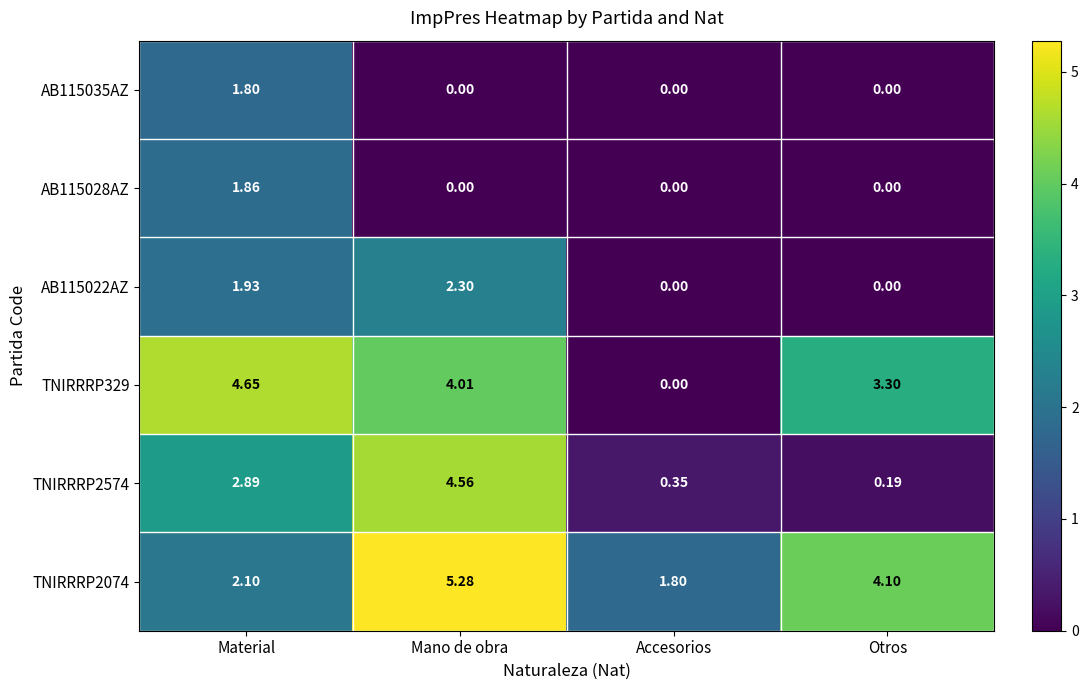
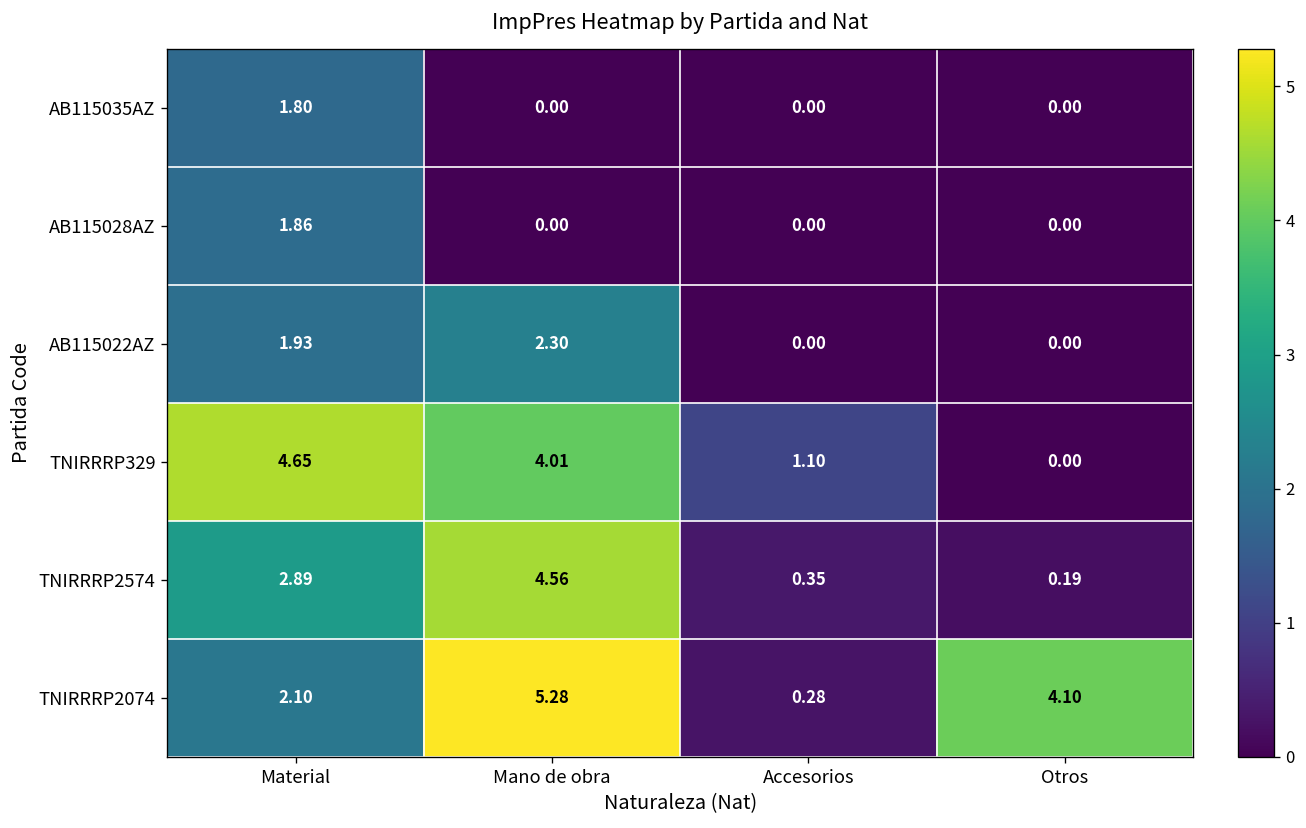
  {
    "AB115035AZ": {
      "Material": 1.80,
      "Mano de obra": 0.00,
      "Accesorios": 0.00,
      "Otros": 0.00
    },
    "AB115028AZ": {
      "Material": 1.86,
      "Mano de obra": 0.00,
      "Accesorios": 0.00,
      "Otros": 0.00
    },
    "AB115022AZ": {
      "Material": 1.93,
      "Mano de obra": 2.30,
      "Accesorios": 0.00,
      "Otros": 0.00
    },
    "TNIRRRP329": {
      "Material": 4.65,
      "Mano de obra": 4.01,
-     "Accesorios": 0.00,
-     "Otros": 3.30
+     "Accesorios": 1.10,
+     "Otros": 0.00
    },
    "TNIRRRP2574": {
      "Material": 2.89,
      "Mano de obra": 4.56,
      "Accesorios": 0.35,
      "Otros": 0.19
    },
    "TNIRRRP2074": {
      "Material": 2.10,
      "Mano de obra": 5.28,
-     "Accesorios": 1.80,
+     "Accesorios": 0.28,
      "Otros": 4.10
    }
  }
